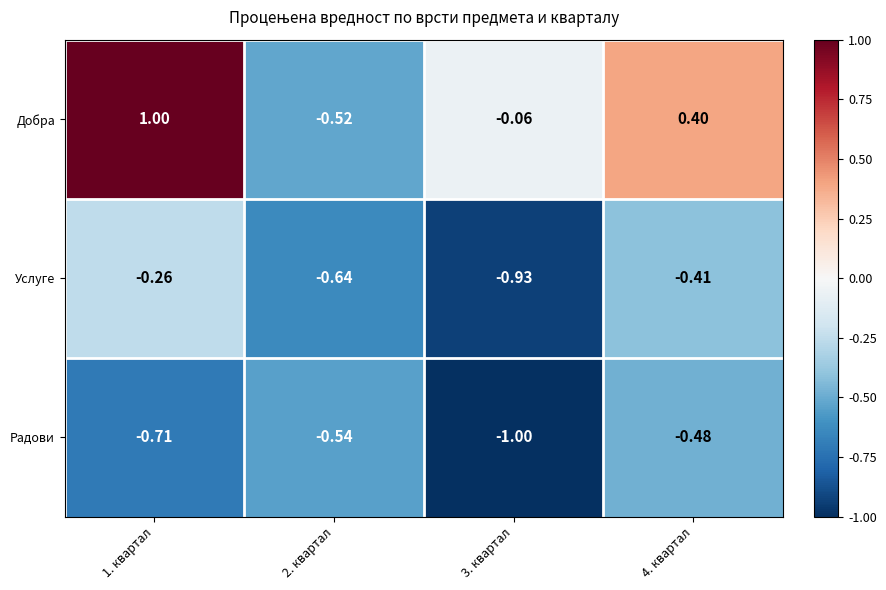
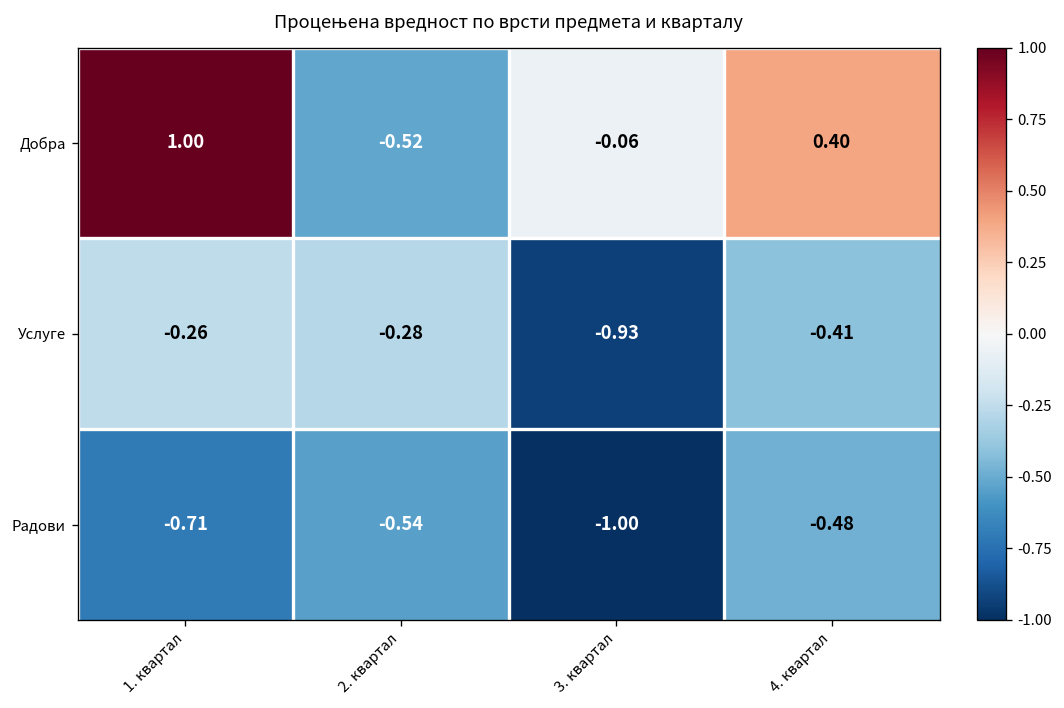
  {
    "Добра": {
      "1. квартал": 1.00,
      "2. квартал": -0.52,
      "3. квартал": -0.06,
      "4. квартал": 0.40
    },
    "Услуге": {
      "1. квартал": -0.26,
-     "2. квартал": -0.64,
+     "2. квартал": -0.28,
      "3. квартал": -0.93,
      "4. квартал": -0.41
    },
    "Радови": {
      "1. квартал": -0.71,
      "2. квартал": -0.54,
      "3. квартал": -1.00,
      "4. квартал": -0.48
    }
  }
